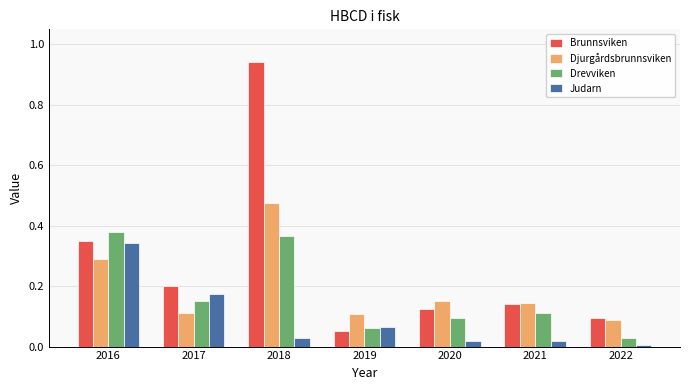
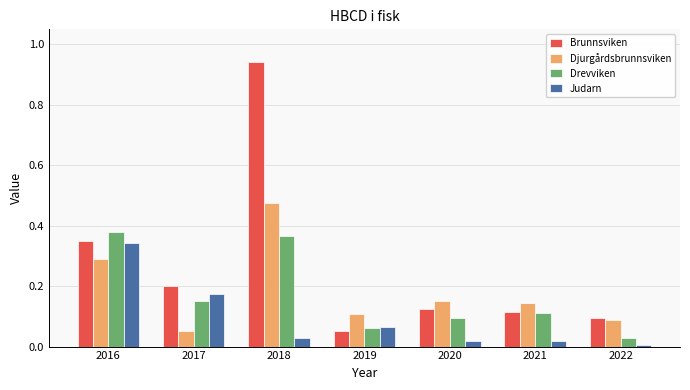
  {
    "Brunnsviken": {
      "2016": 0.35,
      "2017": 0.20,
      "2018": 0.94,
      "2019": 0.05,
      "2020": 0.13,
-     "2021": 0.14,
+     "2021": 0.11,
      "2022": 0.10
    },
    "Djurgårdsbrunnsviken": {
      "2016": 0.29,
-     "2017": 0.11,
+     "2017": 0.05,
      "2018": 0.47,
      "2019": 0.11,
      "2020": 0.15,
      "2021": 0.14,
      "2022": 0.09
    },
    "Drevviken": {
      "2016": 0.38,
      "2017": 0.15,
      "2018": 0.36,
      "2019": 0.06,
      "2020": 0.10,
      "2021": 0.11,
      "2022": 0.03
    },
    "Judarn": {
      "2016": 0.34,
      "2017": 0.17,
      "2018": 0.03,
      "2019": 0.06,
      "2020": 0.02,
      "2021": 0.02
    }
  }
